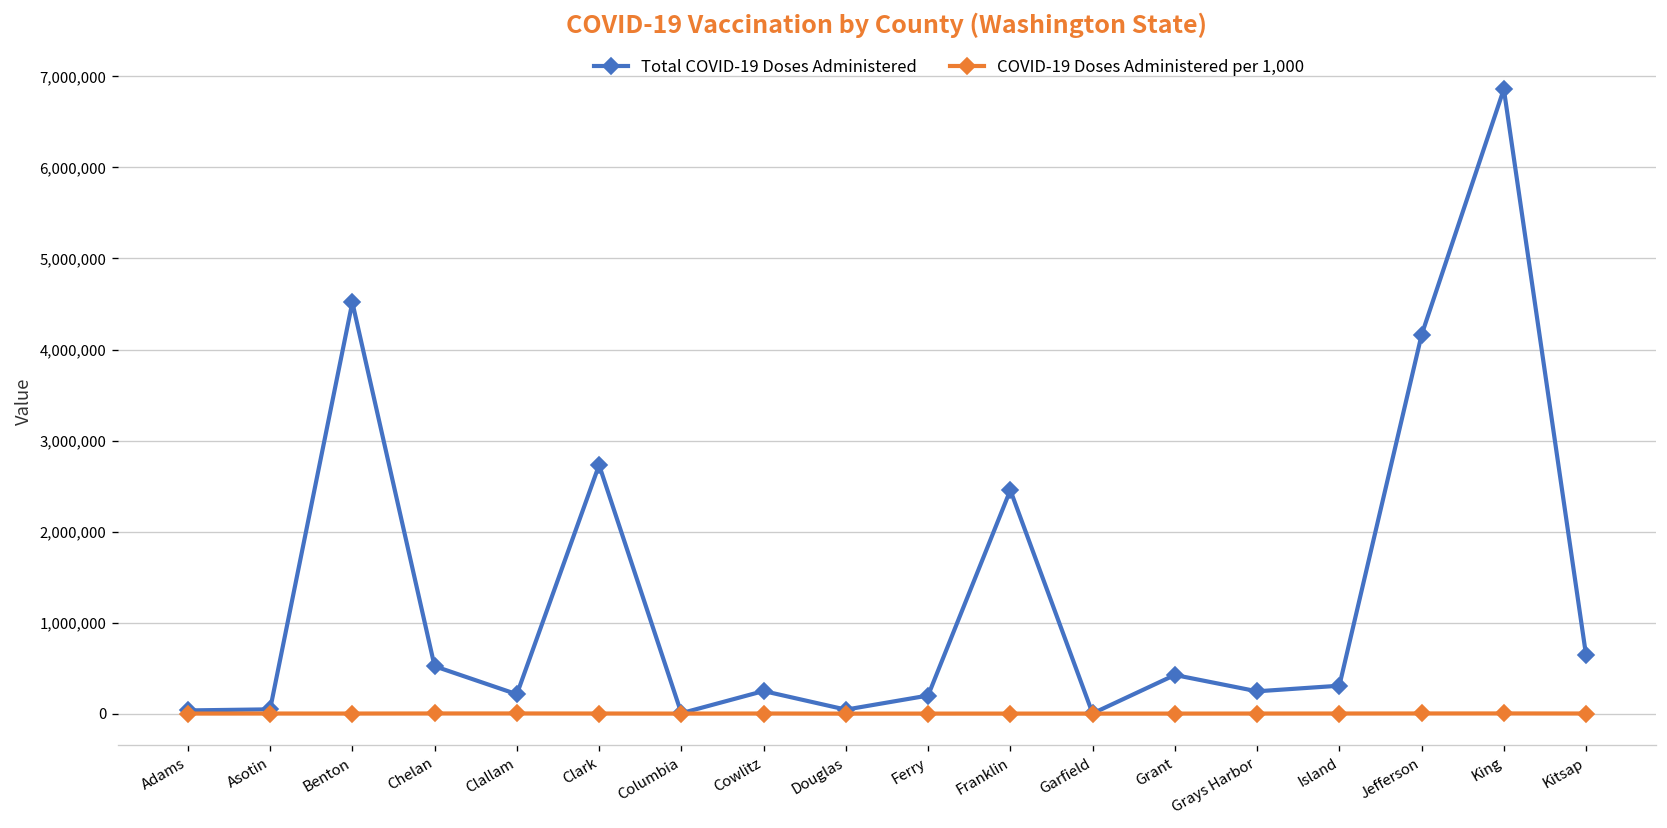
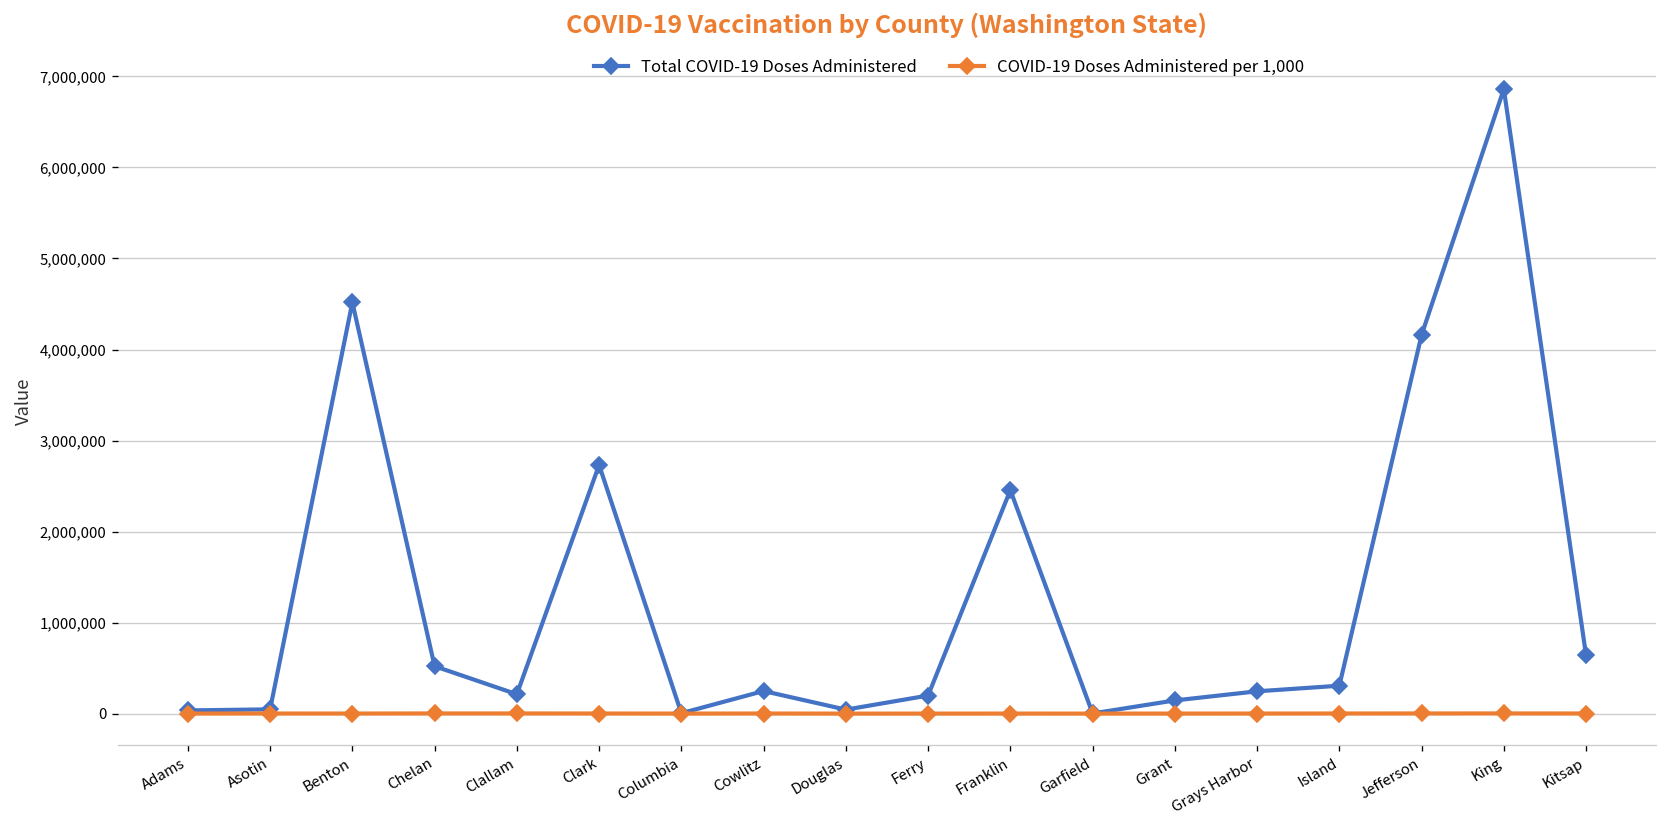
  {
    "Total COVID-19 Doses Administered": {
      "Adams": "0",
      "Asotin": "0",
      "Benton": "4,500,000",
      "Chelan": "500,000",
      "Clallam": "200,000",
      "Clark": "2,700,000",
      "Cowlitz": "200,000",
      "Douglas": "0",
      "Ferry": "200,000",
      "Franklin": "2,500,000",
-     "Grant": "400,000",
+     "Grant": "100,000",
      "Grays Harbor": "200,000",
      "Island": "300,000",
      "Jefferson": "4,200,000",
      "King": "6,900,000",
      "Kitsap": "600,000"
    },
    "COVID-19 Doses Administered per 1,000": {
      "Adams": "0",
      "Asotin": "0",
      "Benton": "0",
      "Chelan": "0",
      "Clallam": "0",
      "Clark": "0",
      "Cowlitz": "0",
      "Douglas": "0",
      "Ferry": "0",
      "Franklin": "0",
      "Grant": "0",
      "Grays Harbor": "0",
      "Island": "0",
      "Jefferson": "0",
      "King": "0",
      "Kitsap": "0"
    }
  }
